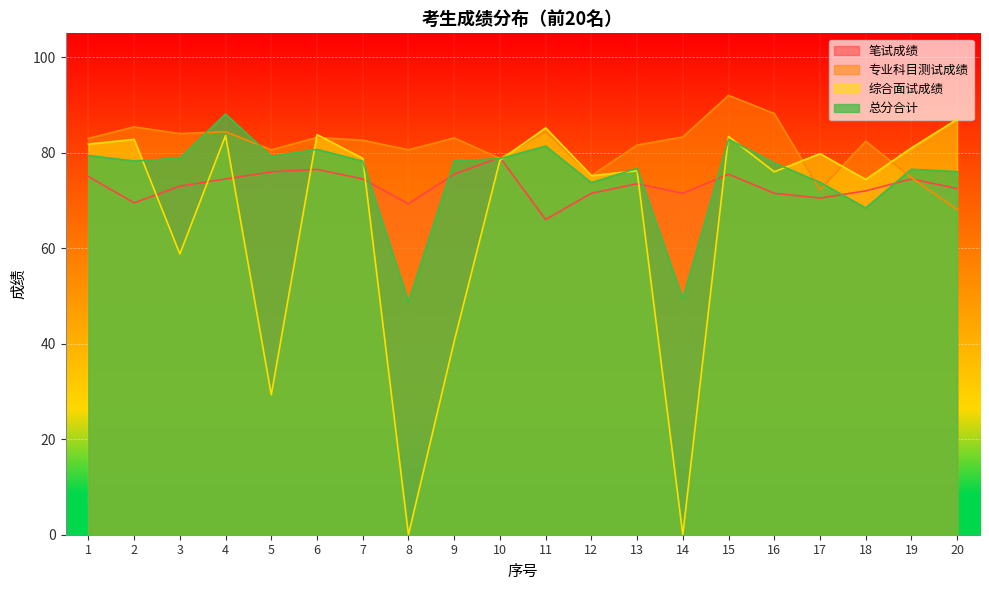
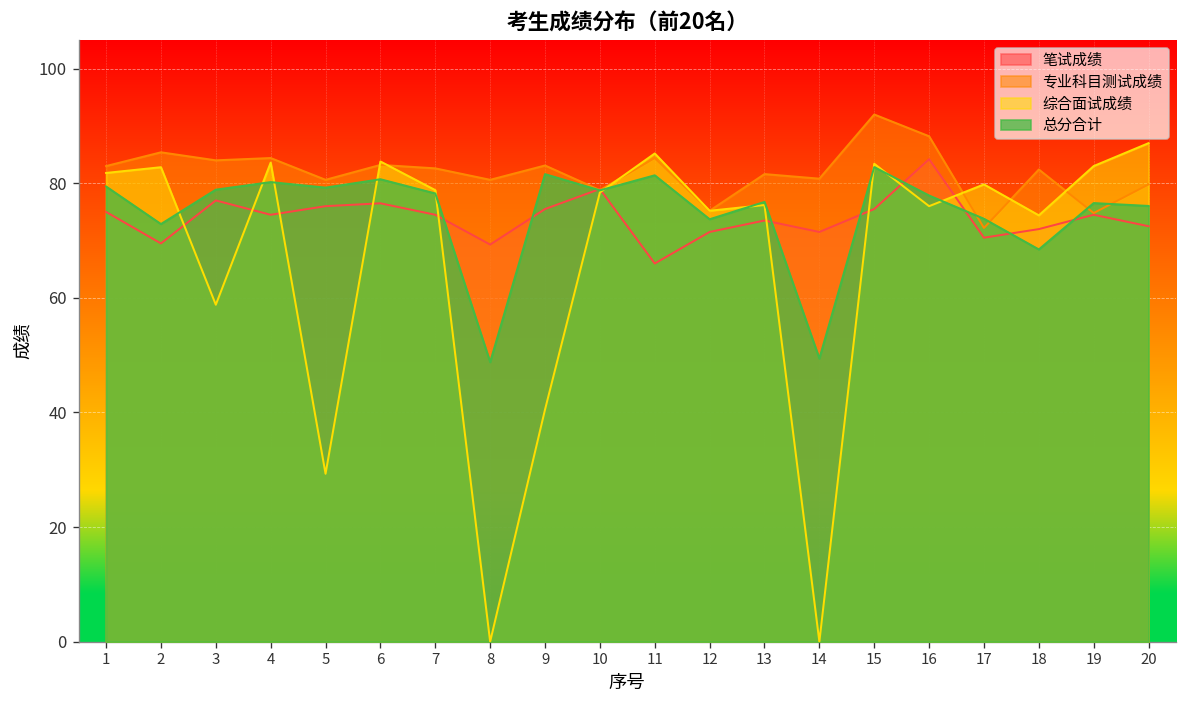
  {
    "笔试成绩": {
      "1": 75,
      "2": 70,
-     "3": 73,
+     "3": 77,
      "4": 75,
      "5": 76,
      "6": 77,
      "7": 75,
      "8": 69,
      "9": 76,
      "11": 66,
      "12": 72,
      "13": 74,
      "14": 72,
      "15": 76,
-     "16": 72,
+     "16": 84,
      "17": 71,
      "18": 72,
      "20": 73
    },
    "专业科目测试成绩": {
      "1": 83,
      "2": 85,
      "3": 84,
      "4": 84,
      "5": 81,
      "6": 83,
      "7": 83,
      "8": 81,
      "9": 83,
      "11": 84,
      "13": 82,
-     "14": 83,
+     "14": 81,
      "15": 92,
      "16": 88,
      "17": 72,
      "18": 82,
-     "20": 68
+     "20": 80
    },
    "综合面试成绩": {
      "1": 82,
      "2": 83,
      "3": 59,
      "4": 84,
      "5": 29,
      "6": 84,
      "7": 79,
      "8": 0,
      "9": 41,
      "11": 85,
      "13": 76,
      "14": 0,
      "15": 83,
      "16": 76,
      "17": 80,
      "18": 74,
-     "19": 81
+     "19": 83
    },
    "总分合计": {
      "1": 79,
-     "2": 78,
+     "2": 73,
      "3": 79,
-     "4": 88,
+     "4": 80,
      "5": 79,
      "6": 81,
      "7": 78,
      "8": 49,
-     "9": 78,
+     "9": 82,
      "11": 81,
      "12": 74,
      "13": 77,
      "14": 49,
      "15": 83,
      "16": 78,
      "17": 74,
      "18": 68,
      "19": 77,
      "20": 76
    }
  }
